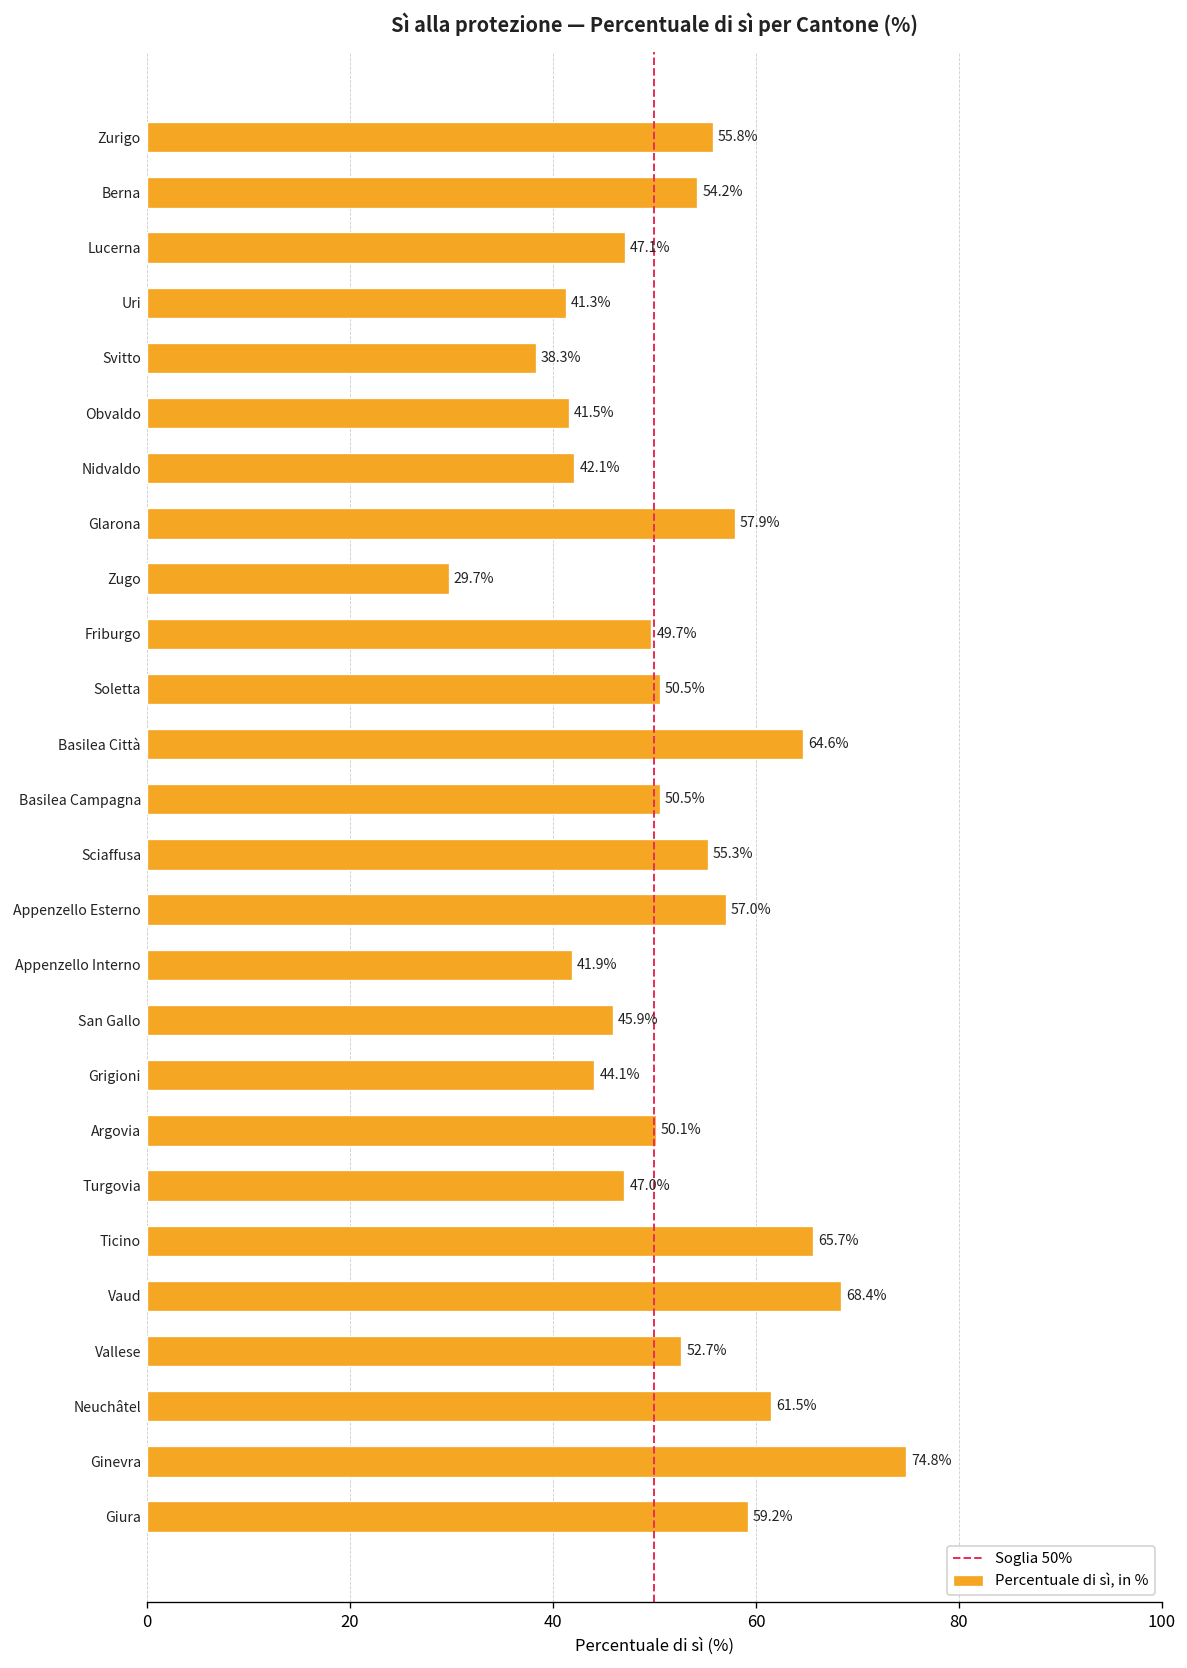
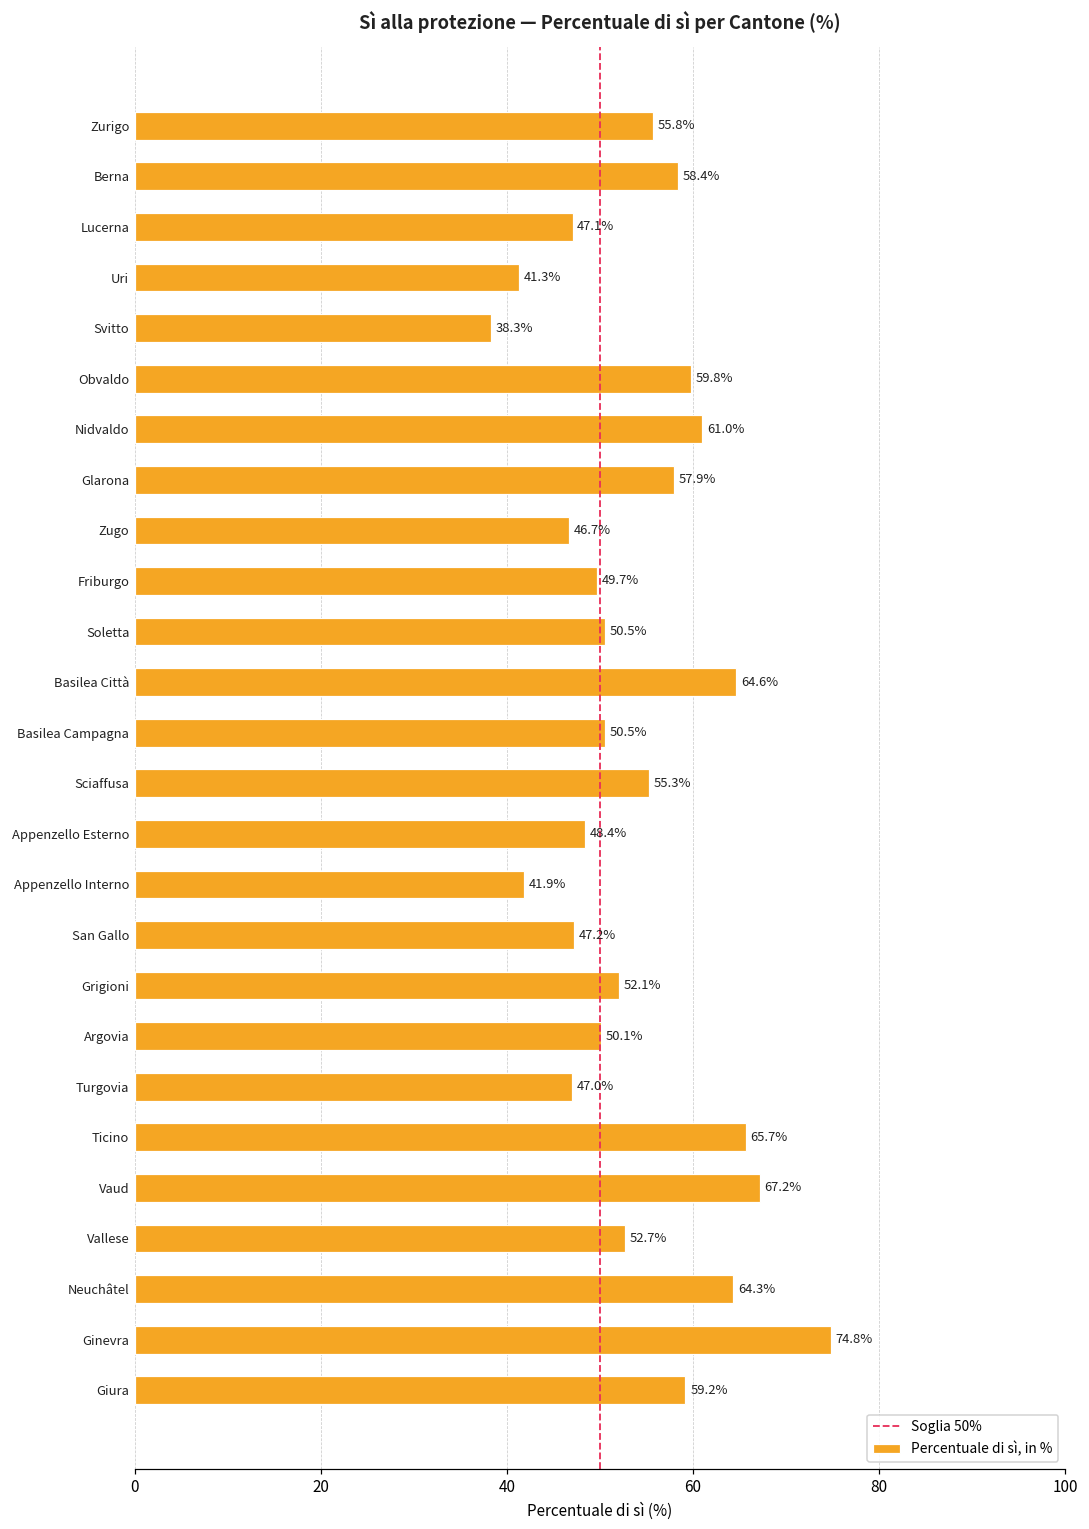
  {
    "Zurigo": "55.8%",
-   "Berna": "54.2%",
+   "Berna": "58.4%",
    "Lucerna": "47.1%",
    "Uri": "41.3%",
    "Svitto": "38.3%",
-   "Obvaldo": "41.5%",
-   "Nidvaldo": "42.1%",
+   "Obvaldo": "59.8%",
+   "Nidvaldo": "61.0%",
    "Glarona": "57.9%",
-   "Zugo": "29.7%",
+   "Zugo": "46.7%",
    "Friburgo": "49.7%",
    "Soletta": "50.5%",
    "Basilea Città": "64.6%",
    "Basilea Campagna": "50.5%",
    "Sciaffusa": "55.3%",
-   "Appenzello Esterno": "57.0%",
+   "Appenzello Esterno": "48.4%",
    "Appenzello Interno": "41.9%",
-   "San Gallo": "45.9%",
-   "Grigioni": "44.1%",
+   "San Gallo": "47.2%",
+   "Grigioni": "52.1%",
    "Argovia": "50.1%",
    "Turgovia": "47.0%",
    "Ticino": "65.7%",
-   "Vaud": "68.4%",
+   "Vaud": "67.2%",
    "Vallese": "52.7%",
-   "Neuchâtel": "61.5%",
+   "Neuchâtel": "64.3%",
    "Ginevra": "74.8%",
    "Giura": "59.2%"
  }
